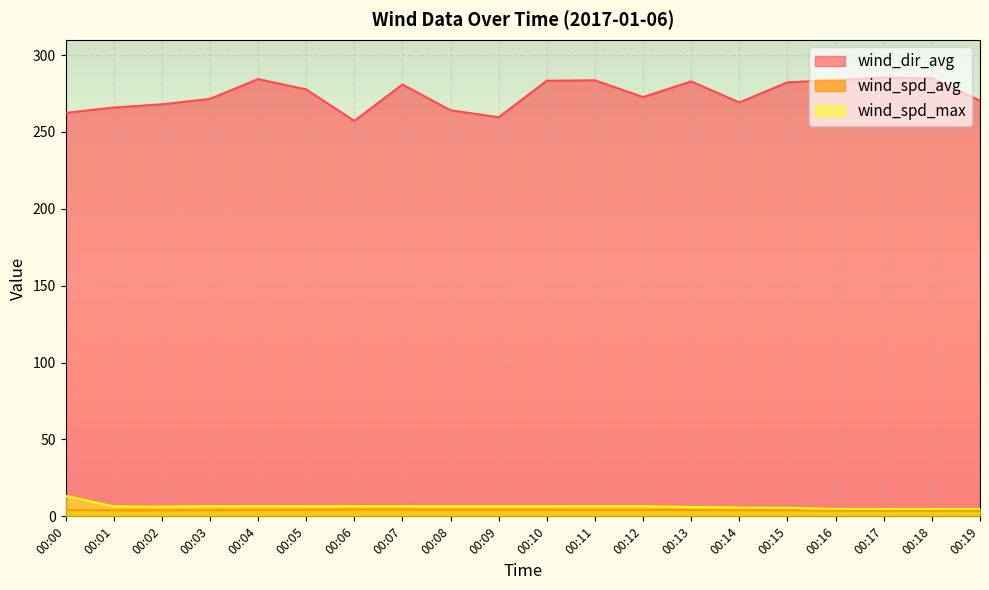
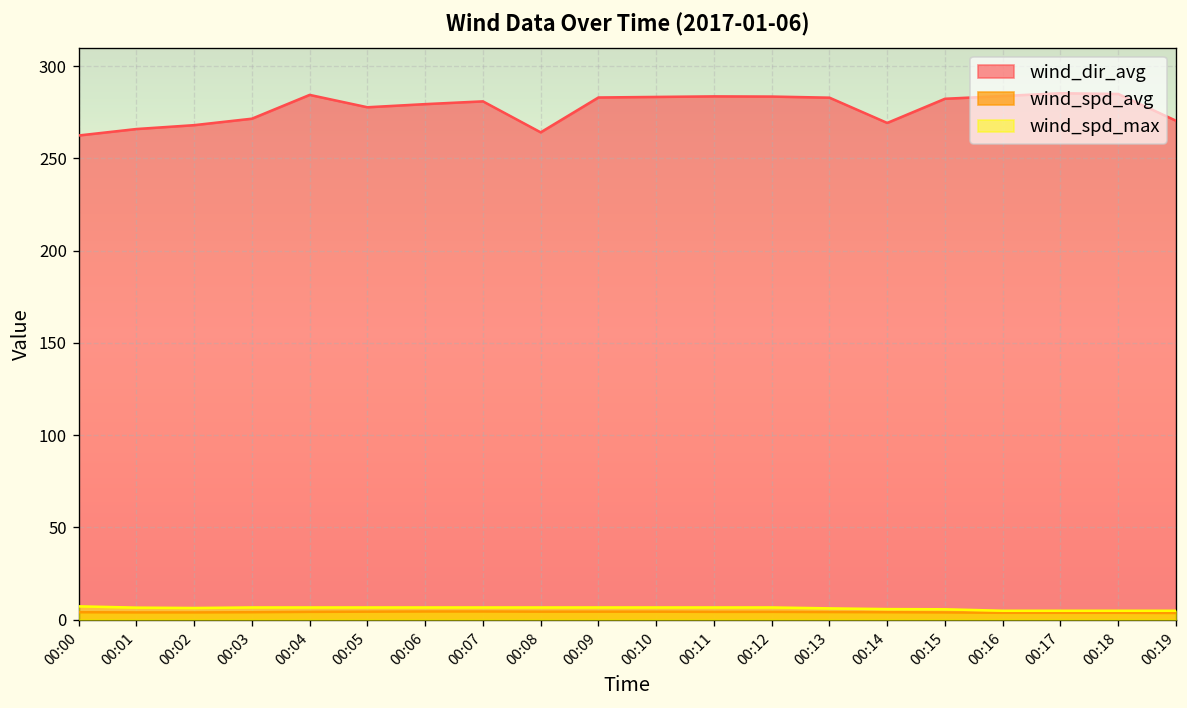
  {
    "wind_dir_avg": {
      "00:00": 262,
      "00:01": 266,
      "00:02": 268,
      "00:03": 272,
      "00:04": 284,
      "00:05": 278,
-     "00:06": 257,
+     "00:06": 279,
      "00:07": 281,
      "00:08": 264,
-     "00:09": 260,
+     "00:09": 283,
      "00:10": 283,
      "00:11": 284,
-     "00:12": 273,
+     "00:12": 284,
      "00:13": 283,
      "00:14": 269,
      "00:15": 282,
      "00:19": 270
    },
    "wind_spd_avg": {
      "00:00": 4,
      "00:01": 4,
      "00:02": 4,
      "00:03": 4,
      "00:04": 4,
      "00:05": 4,
      "00:06": 4,
      "00:07": 4,
      "00:08": 4,
      "00:09": 4,
      "00:10": 4,
      "00:11": 4,
      "00:12": 4,
      "00:13": 4,
      "00:14": 4,
      "00:15": 4
    },
    "wind_spd_max": {
-     "00:00": 13,
+     "00:00": 7,
      "00:01": 7,
      "00:02": 6,
      "00:03": 7,
      "00:04": 7,
      "00:05": 7,
      "00:06": 7,
      "00:07": 7,
      "00:08": 7,
      "00:09": 7,
      "00:10": 7,
      "00:11": 7,
      "00:12": 7,
      "00:13": 6,
      "00:14": 6,
      "00:15": 6
    }
  }
